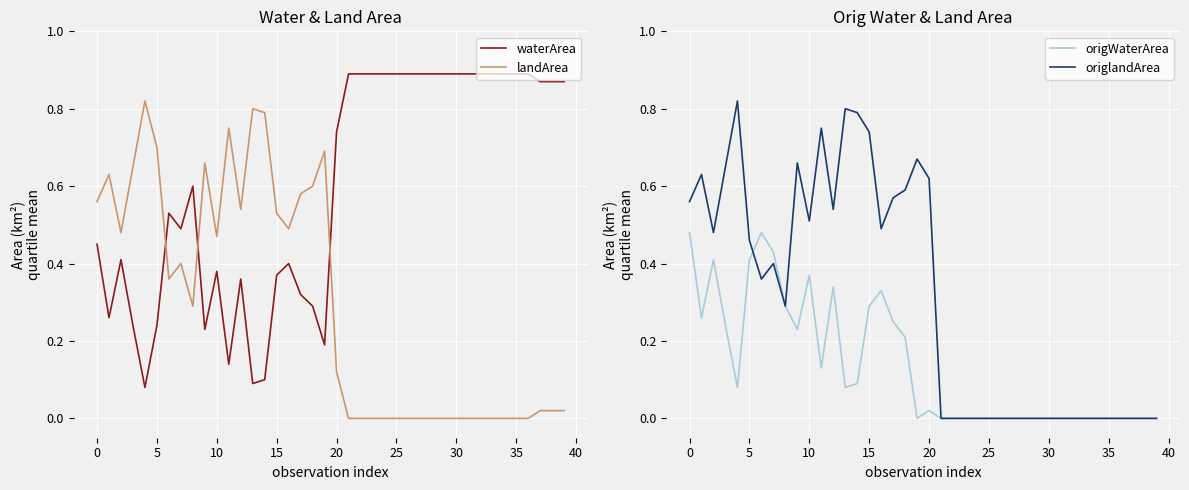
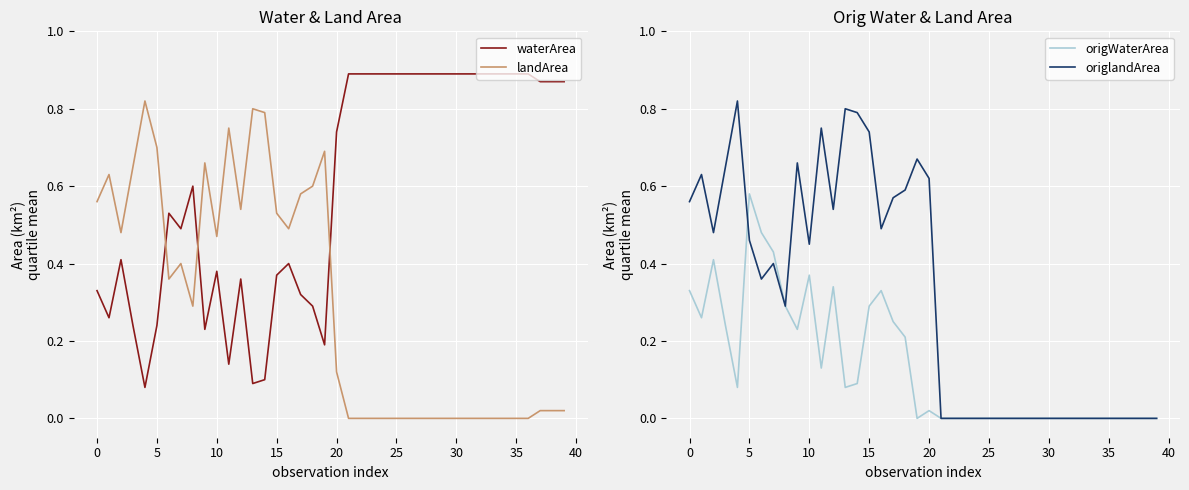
  {
    "Water & Land Area": {
      "waterArea": {
-       "0": 0.45,
+       "0": 0.33,
        "5": 0.24,
        "10": 0.38,
        "15": 0.37,
        "20": 0.74,
        "25": 0.89,
        "30": 0.89
      },
      "landArea": {
        "0": 0.56,
        "5": 0.70,
        "10": 0.47,
        "15": 0.53,
        "20": 0.12,
        "25": 0.00,
        "30": 0.00,
        "35": 0.00
      }
    },
    "Orig Water & Land Area": {
      "origWaterArea": {
-       "0": 0.48,
-       "5": 0.41,
+       "0": 0.33,
+       "5": 0.58,
        "10": 0.37,
        "15": 0.29,
        "20": 0.02
      },
      "origlandArea": {
        "0": 0.56,
        "5": 0.46,
-       "10": 0.51,
+       "10": 0.45,
        "15": 0.74,
        "20": 0.62
      }
    }
  }
